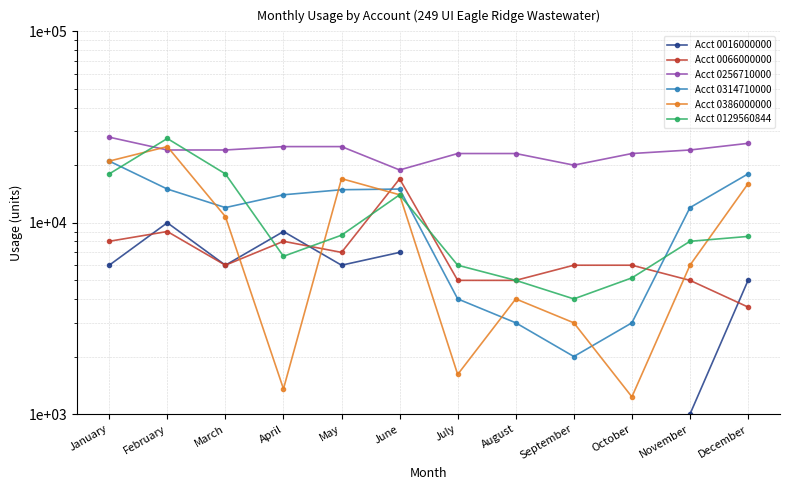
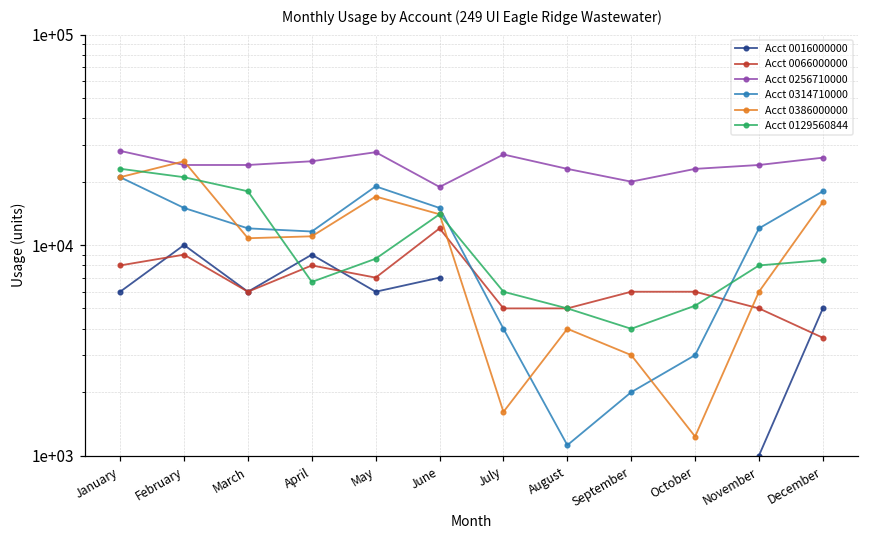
  {
    "Acct 0016000000": {
      "January": 6000,
      "February": 10000,
      "April": 9000,
      "May": 6000,
      "June": 7000,
      "November": 1000,
      "December": 5000
    },
    "Acct 0066000000": {
      "January": 8000,
      "February": 9000,
      "April": 8000,
      "May": 7000,
-     "June": 17000,
+     "June": 12000,
      "July": 5000,
      "September": 6000,
      "October": 6000,
      "November": 5000,
      "December": 3600
    },
    "Acct 0256710000": {
      "January": 28000,
      "February": 24000,
      "March": 24000,
      "April": 25000,
-     "May": 25000,
+     "May": 28000,
      "June": 19000,
-     "July": 23000,
+     "July": 27000,
      "August": 23000,
      "September": 20000,
      "October": 23000,
      "November": 24000,
      "December": 26000
    },
    "Acct 0314710000": {
      "February": 15000,
      "March": 12000,
-     "April": 14000,
-     "May": 15000,
+     "April": 12000,
+     "May": 19000,
      "June": 15000,
      "July": 4000,
-     "August": 3000,
+     "August": 1100,
      "September": 2000,
      "October": 3000,
      "November": 12000,
      "December": 18000
    },
    "Acct 0386000000": {
      "February": 25000,
      "March": 11000,
-     "April": 1400,
+     "April": 11000,
      "May": 17000,
      "July": 1600,
      "August": 4000,
      "September": 3000,
      "October": 1200,
      "November": 6000,
      "December": 16000
    },
    "Acct 0129560844": {
-     "January": 18000,
-     "February": 28000,
+     "January": 23000,
+     "February": 21000,
      "March": 18000,
      "April": 6700,
      "May": 9000,
      "July": 6000,
      "September": 4000,
      "October": 5200,
      "November": 8000,
      "December": 8000
    }
  }
